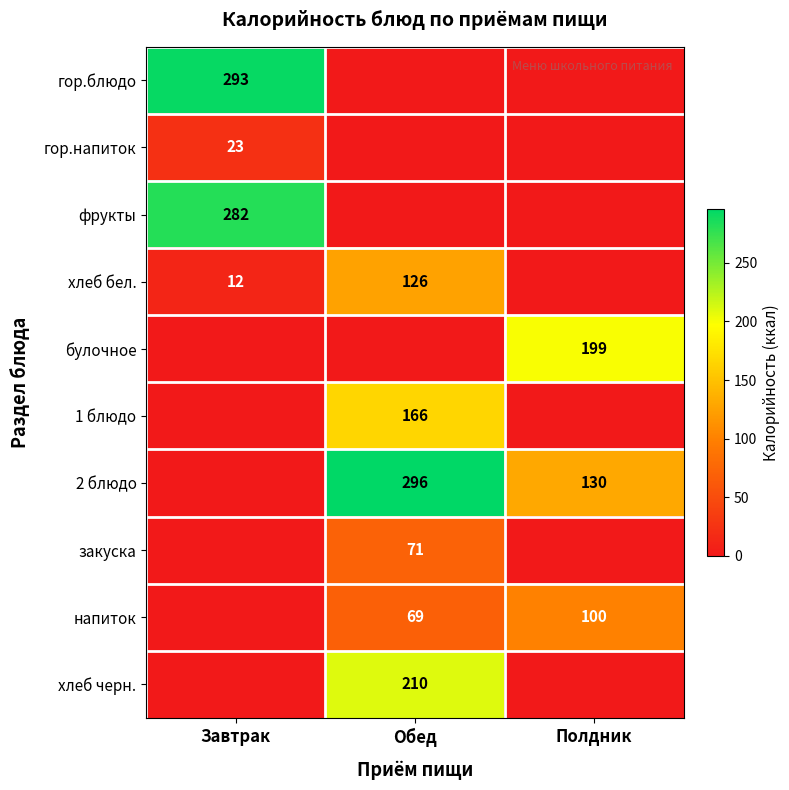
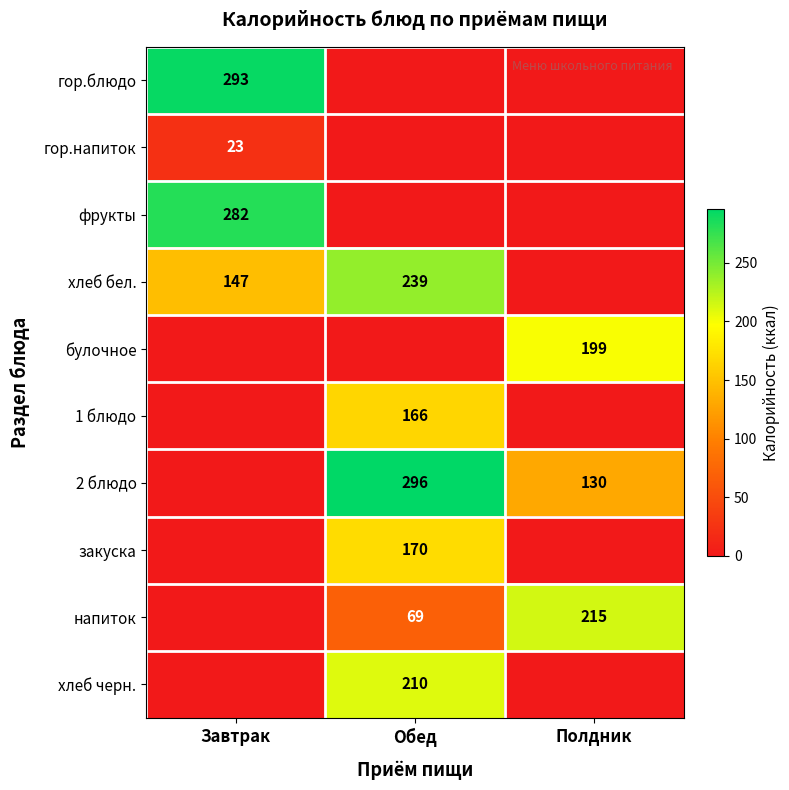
  {
    "гор.блюдо": {
      "Завтрак": 293
    },
    "гор.напиток": {
      "Завтрак": 23
    },
    "фрукты": {
      "Завтрак": 282
    },
    "хлеб бел.": {
-     "Завтрак": 12,
-     "Обед": 126
+     "Завтрак": 147,
+     "Обед": 239
    },
    "булочное": {
      "Полдник": 199
    },
    "1 блюдо": {
      "Обед": 166
    },
    "2 блюдо": {
      "Обед": 296,
      "Полдник": 130
    },
    "закуска": {
-     "Обед": 71
+     "Обед": 170
    },
    "напиток": {
      "Обед": 69,
-     "Полдник": 100
+     "Полдник": 215
    },
    "хлеб черн.": {
      "Обед": 210
    }
  }
